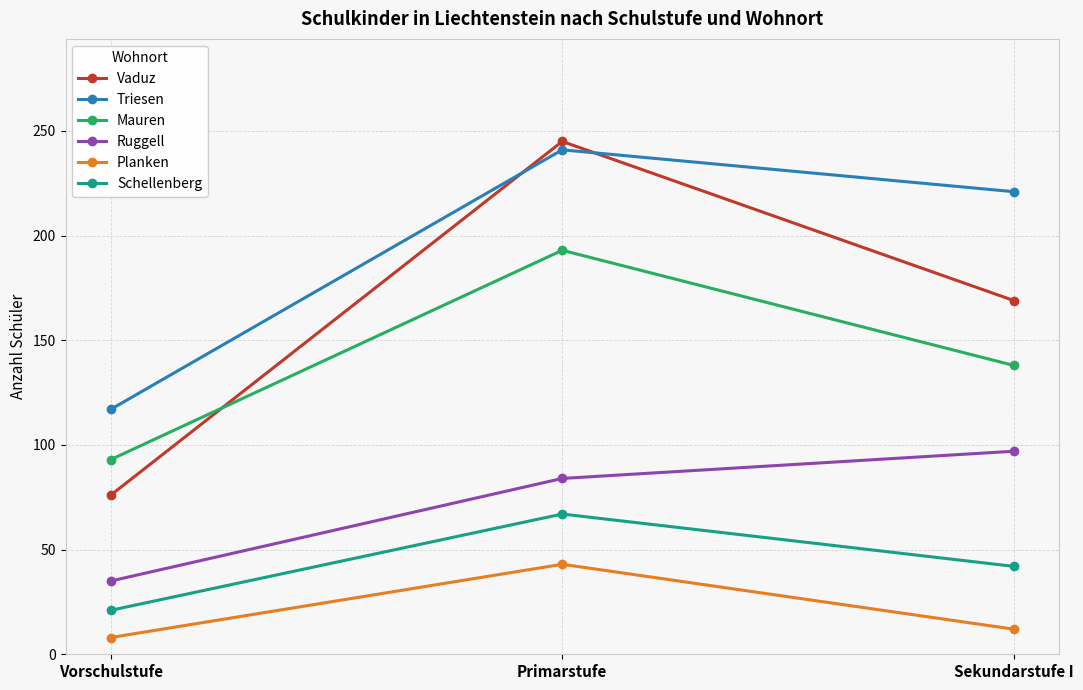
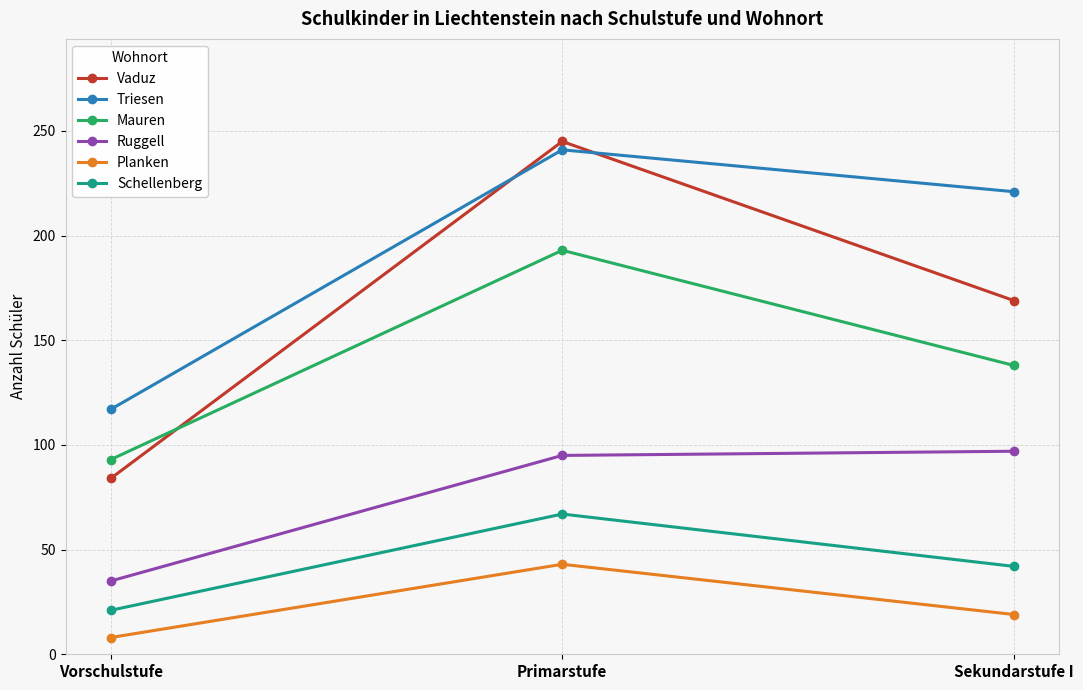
  {
    "Vaduz": {
-     "Vorschulstufe": 76,
+     "Vorschulstufe": 84,
      "Primarstufe": 245,
      "Sekundarstufe I": 169
    },
    "Triesen": {
      "Vorschulstufe": 117,
      "Primarstufe": 241,
      "Sekundarstufe I": 221
    },
    "Ruggell": {
      "Vorschulstufe": 35,
-     "Primarstufe": 84,
+     "Primarstufe": 95,
      "Sekundarstufe I": 97
    },
    "Planken": {
      "Vorschulstufe": 8,
      "Primarstufe": 43,
-     "Sekundarstufe I": 12
+     "Sekundarstufe I": 19
    }
  }
